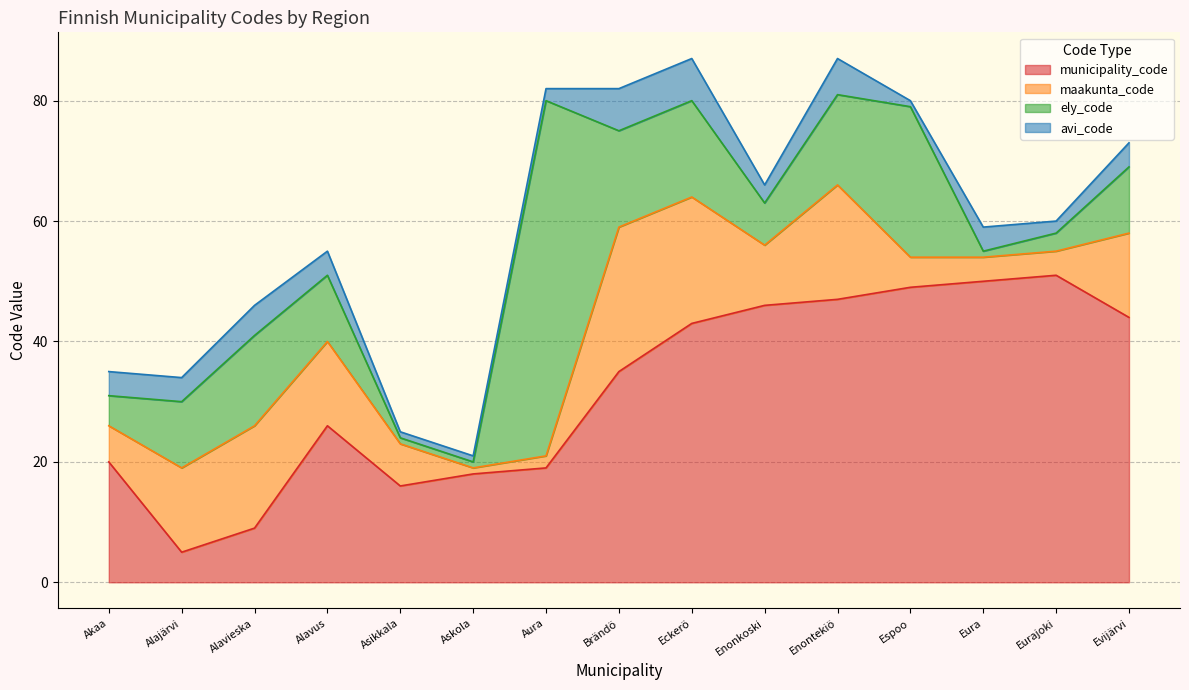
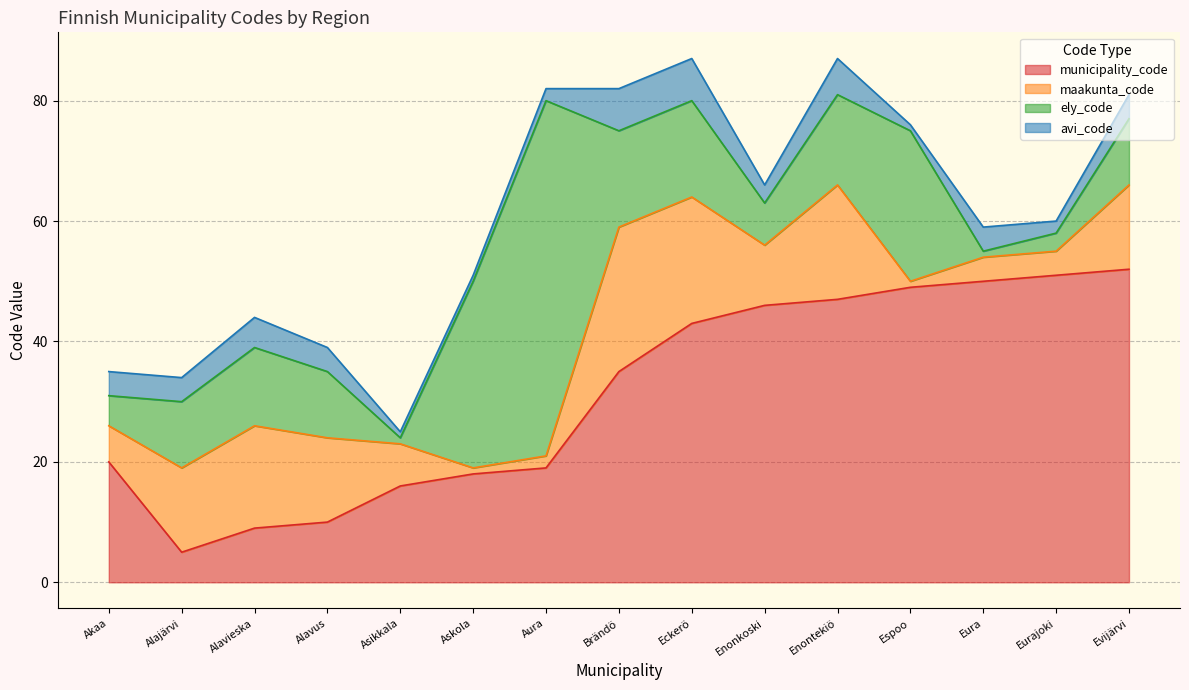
  {
    "municipality_code": {
      "Akaa": 20,
      "Alajärvi": 5,
      "Alavieska": 9,
-     "Alavus": 26,
+     "Alavus": 10,
      "Asikkala": 16,
      "Askola": 18,
      "Aura": 19,
      "Brändö": 35,
      "Eckerö": 43,
      "Enonkoski": 46,
      "Enontekiö": 47,
      "Espoo": 49,
      "Eura": 50,
      "Eurajoki": 51,
-     "Evijärvi": 44
+     "Evijärvi": 52
    },
    "maakunta_code": {
      "Akaa": 6,
      "Alajärvi": 14,
      "Alavieska": 17,
      "Alavus": 14,
      "Asikkala": 7,
      "Askola": 1,
      "Aura": 2,
      "Brändö": 24,
      "Eckerö": 21,
      "Enonkoski": 10,
      "Enontekiö": 19,
-     "Espoo": 5,
+     "Espoo": 1,
      "Eura": 4,
      "Eurajoki": 4,
      "Evijärvi": 14
    },
    "ely_code": {
      "Akaa": 5,
      "Alajärvi": 11,
-     "Alavieska": 15,
+     "Alavieska": 13,
      "Alavus": 11,
      "Asikkala": 1,
-     "Askola": 1,
+     "Askola": 31,
      "Aura": 59,
      "Brändö": 16,
      "Eckerö": 16,
      "Enonkoski": 7,
      "Enontekiö": 15,
      "Espoo": 25,
      "Eura": 1,
      "Eurajoki": 3
    },
    "avi_code": {
      "Akaa": 4,
      "Alajärvi": 4,
      "Alavieska": 5,
      "Alavus": 4,
      "Asikkala": 1,
      "Askola": 1,
      "Aura": 2,
      "Brändö": 7,
      "Eckerö": 7,
      "Enonkoski": 3,
      "Enontekiö": 6,
      "Espoo": 1,
      "Eura": 4,
      "Eurajoki": 2
    }
  }
